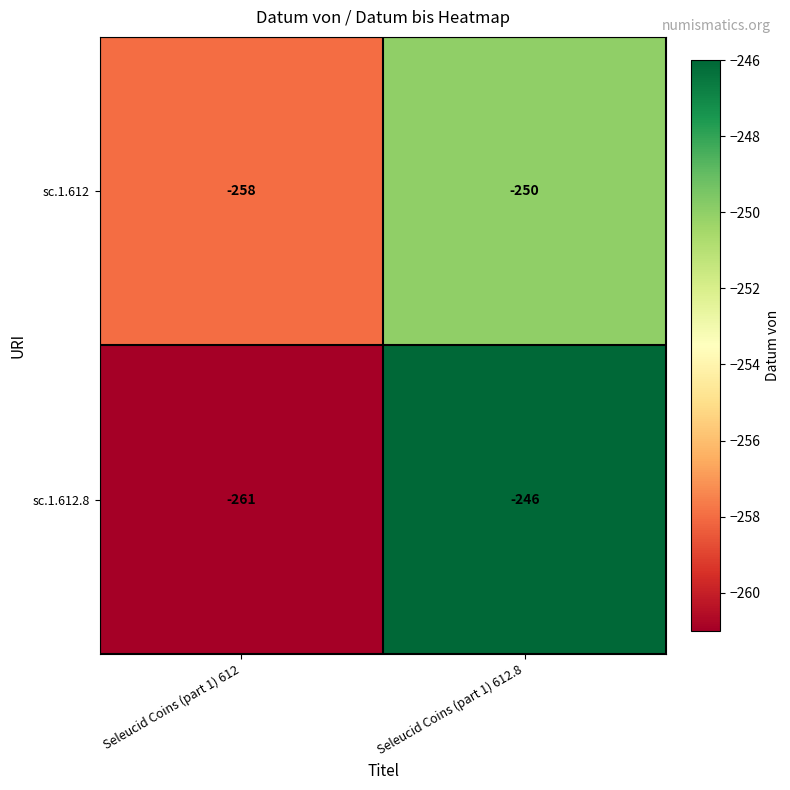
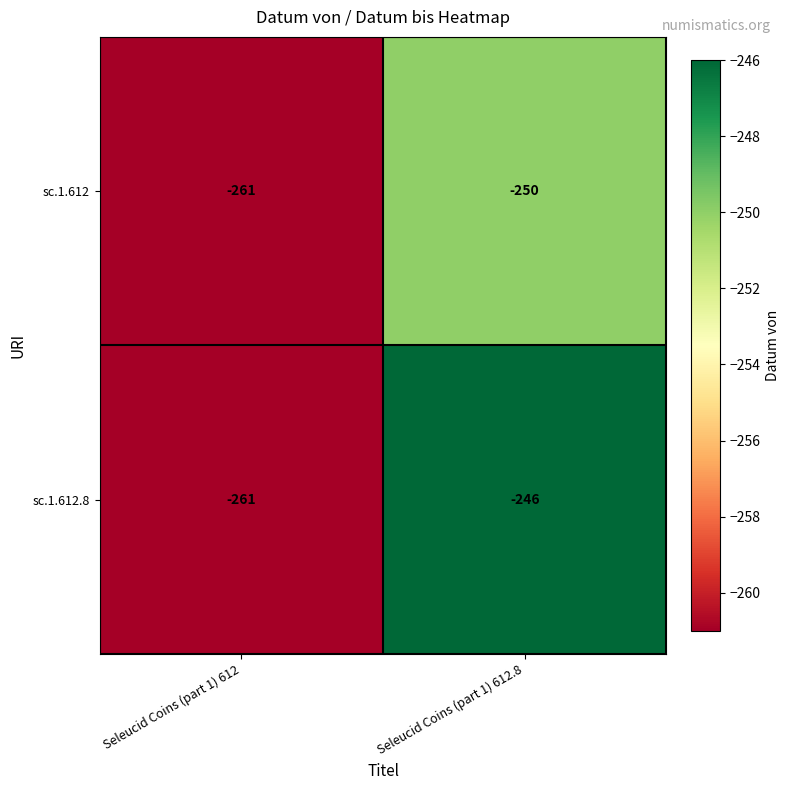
  {
    "sc.1.612": {
-     "Seleucid Coins (part 1) 612": -258,
+     "Seleucid Coins (part 1) 612": -261,
      "Seleucid Coins (part 1) 612.8": -250
    },
    "sc.1.612.8": {
      "Seleucid Coins (part 1) 612": -261,
      "Seleucid Coins (part 1) 612.8": -246
    }
  }
